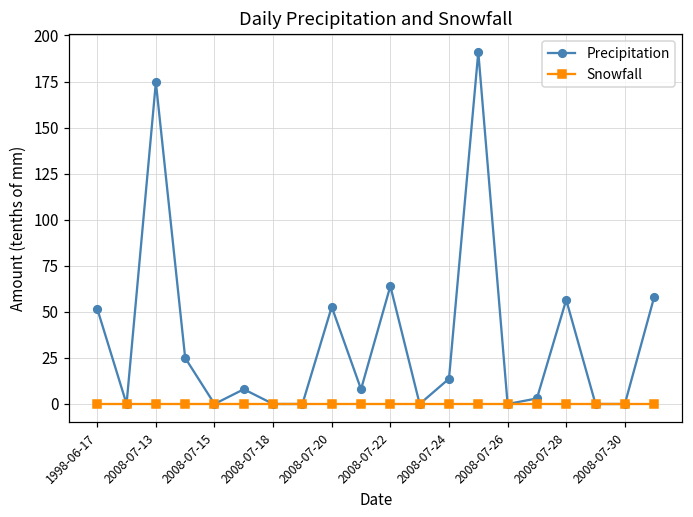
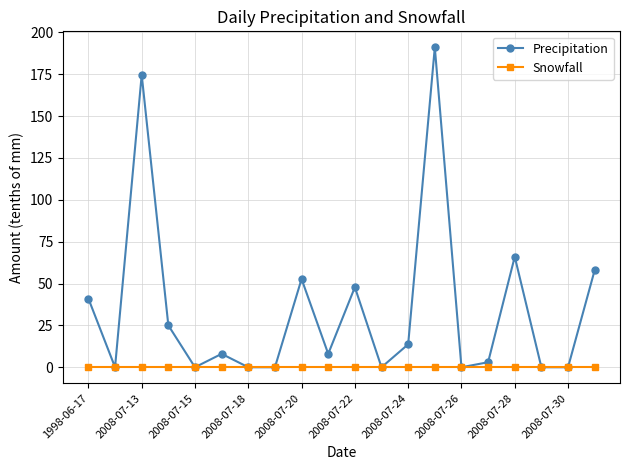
  {
    "Precipitation": {
-     "1998-06-17": 52,
+     "1998-06-17": 41,
      "2008-07-13": 175,
      "2008-07-20": 53,
-     "2008-07-22": 64,
+     "2008-07-22": 48,
      "2008-07-24": 14,
-     "2008-07-28": 57
+     "2008-07-28": 66
    },
    "Snowfall": {
      "1998-06-17": 0,
      "2008-07-13": 0,
      "2008-07-20": 0,
      "2008-07-22": 0,
      "2008-07-24": 0,
      "2008-07-28": 0
    }
  }
